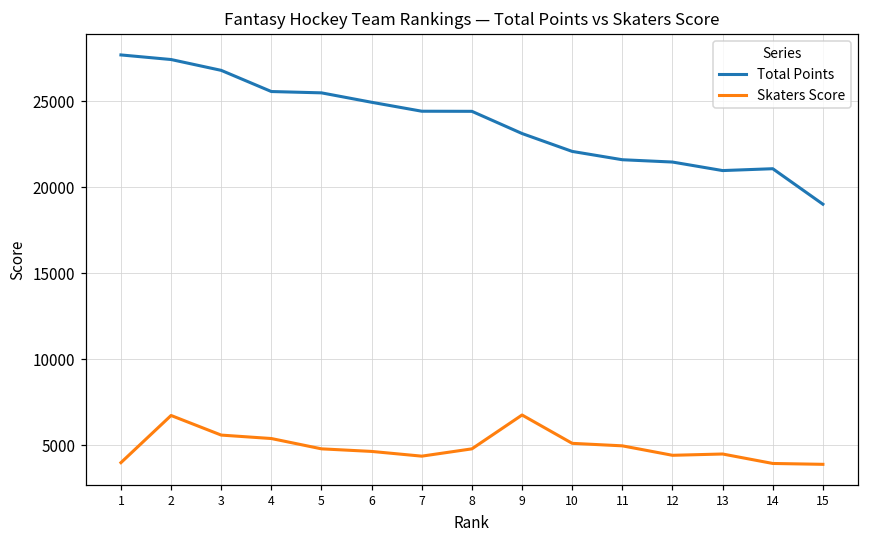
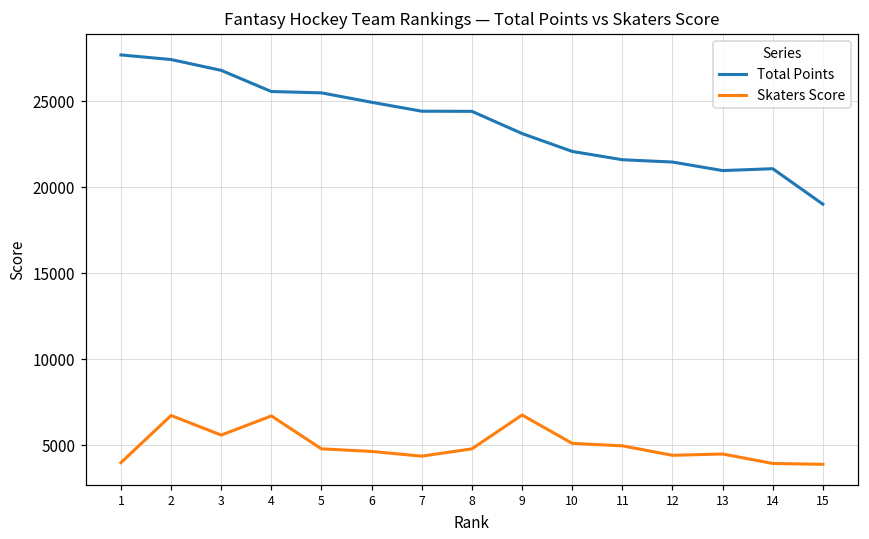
  {
    "Total Points": {
      "1": 27700,
      "2": 27400,
      "3": 26800,
      "4": 25600,
      "5": 25500,
      "6": 25000,
      "7": 24400,
      "8": 24400,
      "9": 23100,
      "10": 22100,
      "11": 21600,
      "12": 21500,
      "13": 21000,
      "14": 21100,
      "15": 19000
    },
    "Skaters Score": {
      "1": 4000,
      "2": 6700,
      "3": 5600,
-     "4": 5400,
+     "4": 6700,
      "5": 4800,
      "6": 4700,
      "7": 4400,
      "8": 4800,
      "9": 6800,
      "10": 5100,
      "11": 5000,
      "12": 4400,
      "13": 4500,
      "14": 4000,
      "15": 3900
    }
  }
